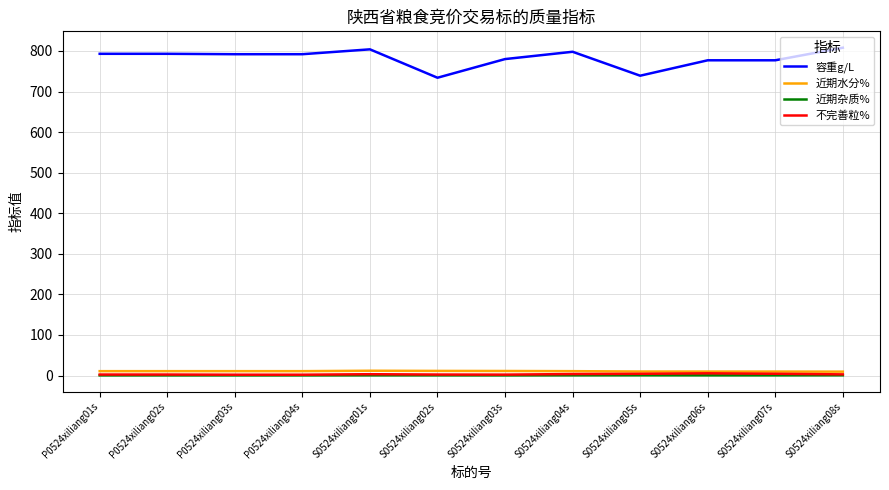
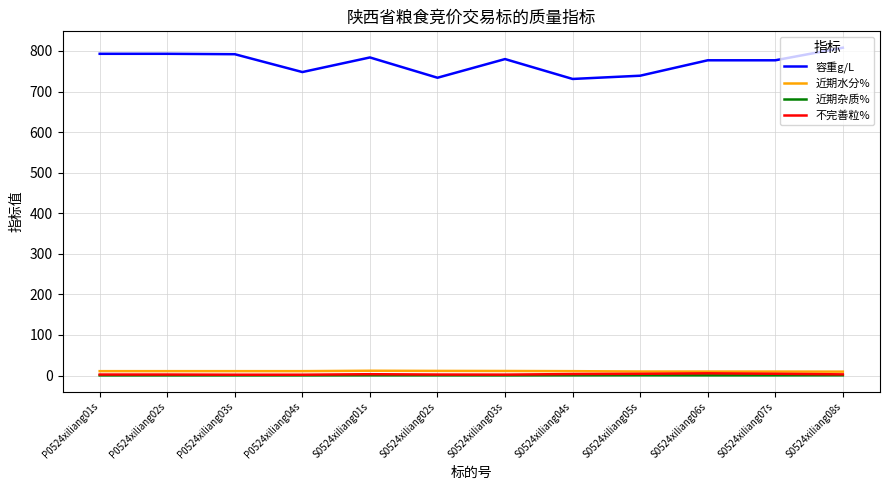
  {
    "容重g/L": {
      "P0524xiliang01s": 790,
      "P0524xiliang02s": 790,
      "P0524xiliang03s": 790,
-     "P0524xiliang04s": 790,
-     "S0524xiliang01s": 800,
+     "P0524xiliang04s": 750,
+     "S0524xiliang01s": 780,
      "S0524xiliang02s": 730,
      "S0524xiliang03s": 780,
-     "S0524xiliang04s": 800,
+     "S0524xiliang04s": 730,
      "S0524xiliang05s": 740,
      "S0524xiliang06s": 780,
      "S0524xiliang07s": 780
    },
    "近期水分%": {
      "P0524xiliang01s": 10,
      "P0524xiliang02s": 10,
      "P0524xiliang03s": 10,
      "P0524xiliang04s": 10,
      "S0524xiliang01s": 10,
      "S0524xiliang02s": 10,
      "S0524xiliang03s": 10,
      "S0524xiliang04s": 10,
      "S0524xiliang08s": 10
    }
  }
